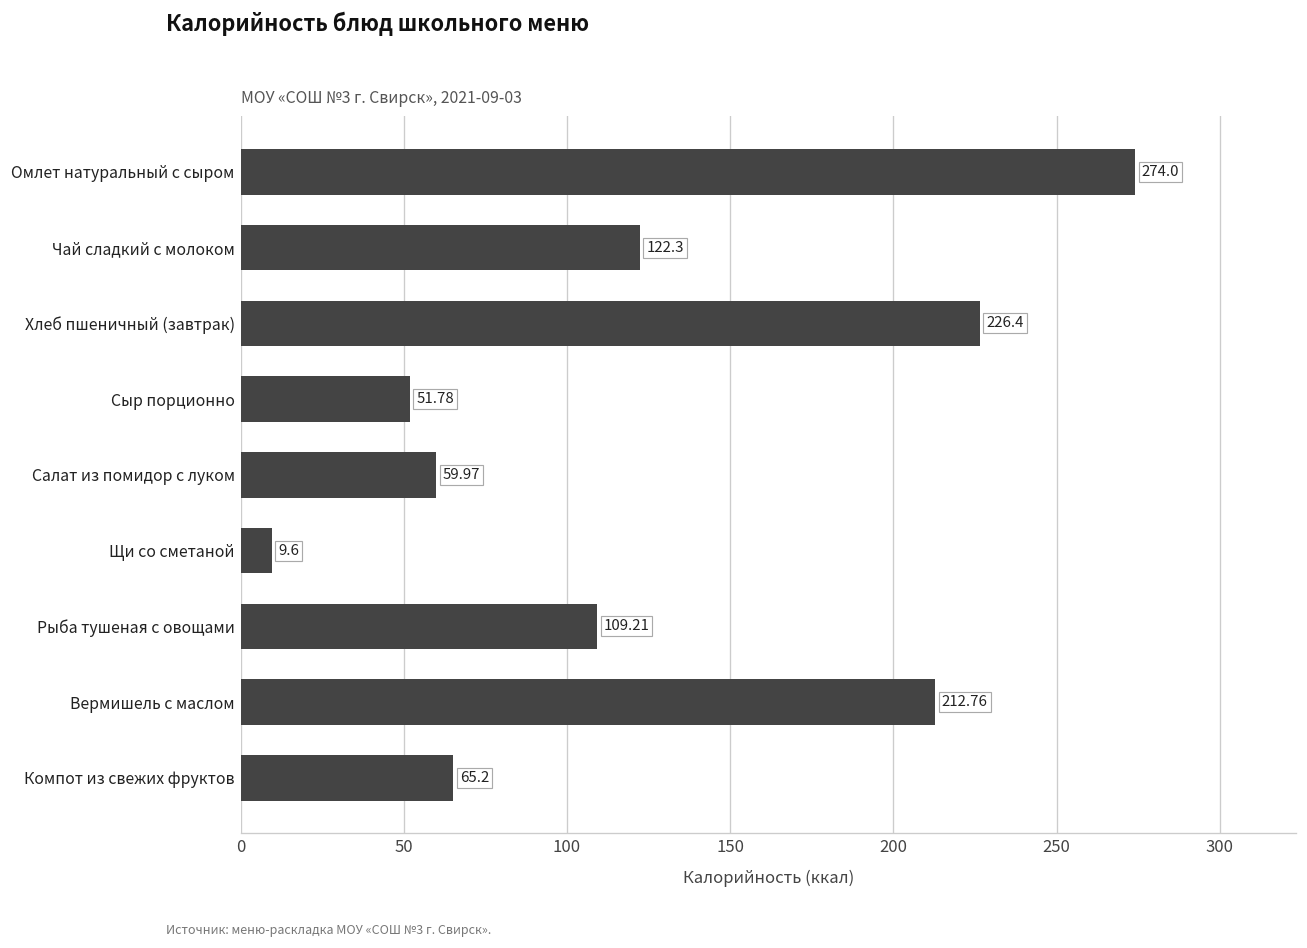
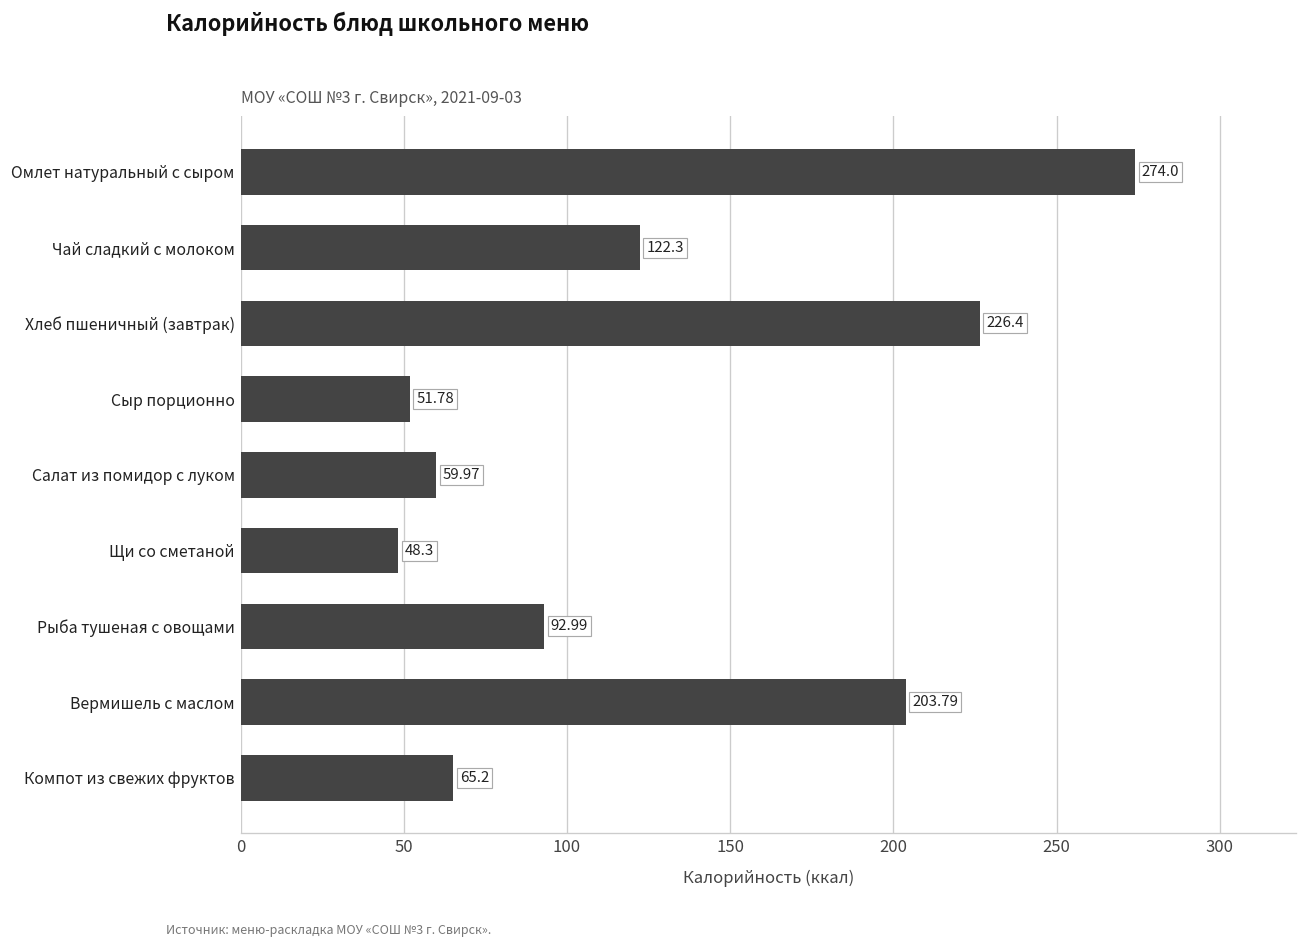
  {
-   "Щи со сметаной": 9.6,
-   "Рыба тушеная с овощами": 109.21,
-   "Вермишель с маслом": 212.76
+   "Щи со сметаной": 48.3,
+   "Рыба тушеная с овощами": 92.99,
+   "Вермишель с маслом": 203.79
  }
